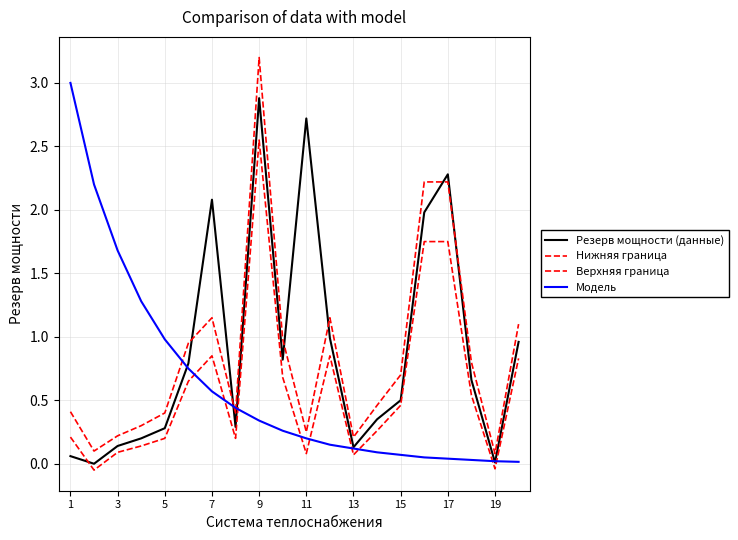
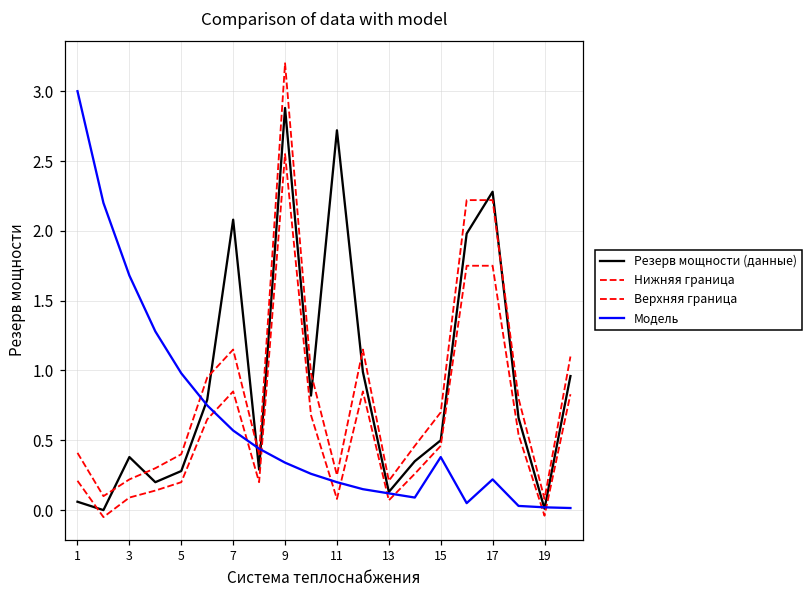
  {
    "Резерв мощности (данные)": {
      "1": 0.06,
-     "3": 0.14,
+     "3": 0.38,
      "5": 0.28,
      "7": 2.08,
      "9": 2.88,
      "11": 2.72,
      "15": 0.50,
      "17": 2.28
    },
    "Модель": {
      "1": 3.00,
      "3": 1.68,
      "5": 0.98,
      "7": 0.57,
      "9": 0.34,
      "11": 0.20,
-     "15": 0.07,
-     "17": 0.04
+     "15": 0.38,
+     "17": 0.22
    }
  }
